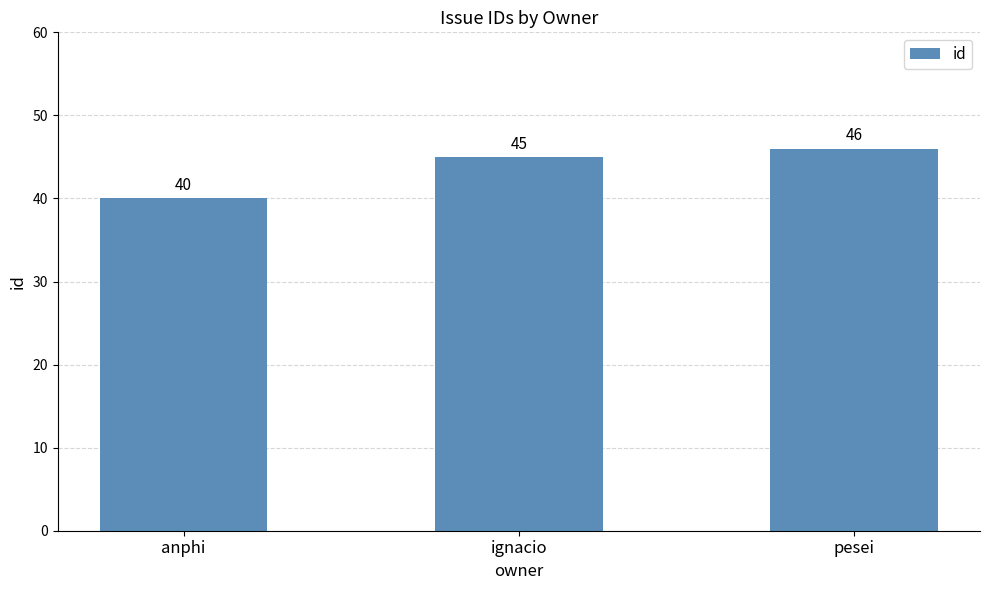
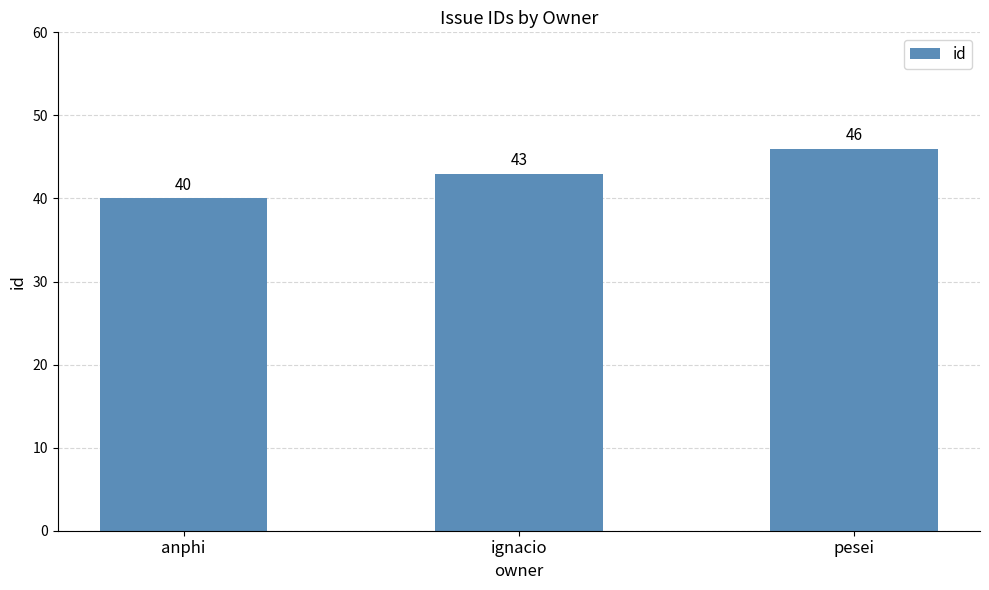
  {
    "anphi": 40,
-   "ignacio": 45,
+   "ignacio": 43,
    "pesei": 46
  }
